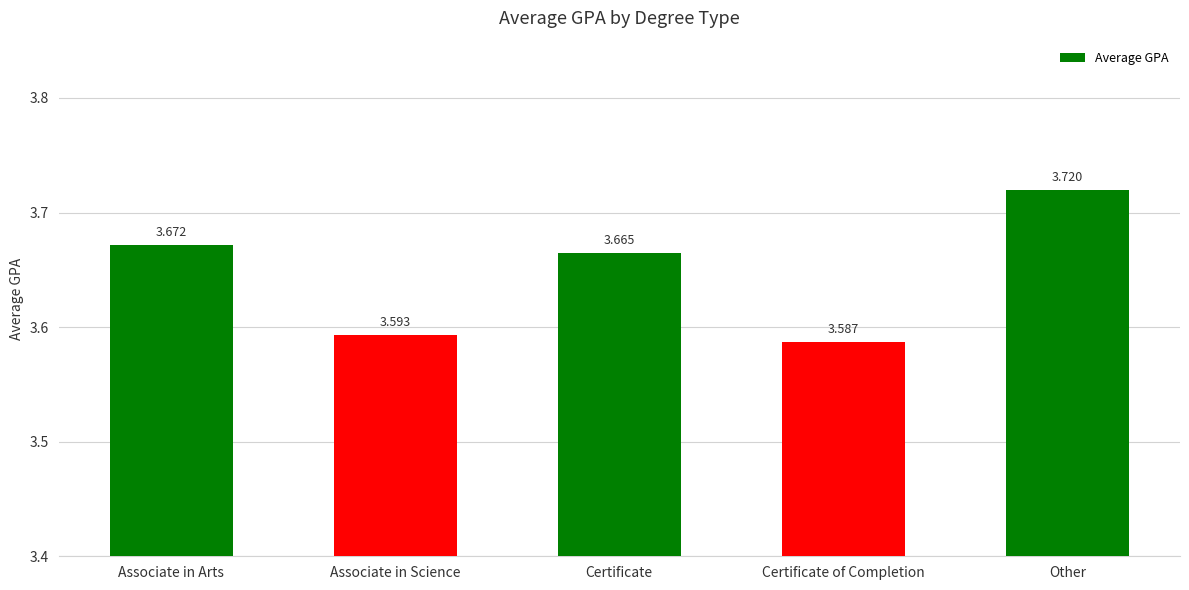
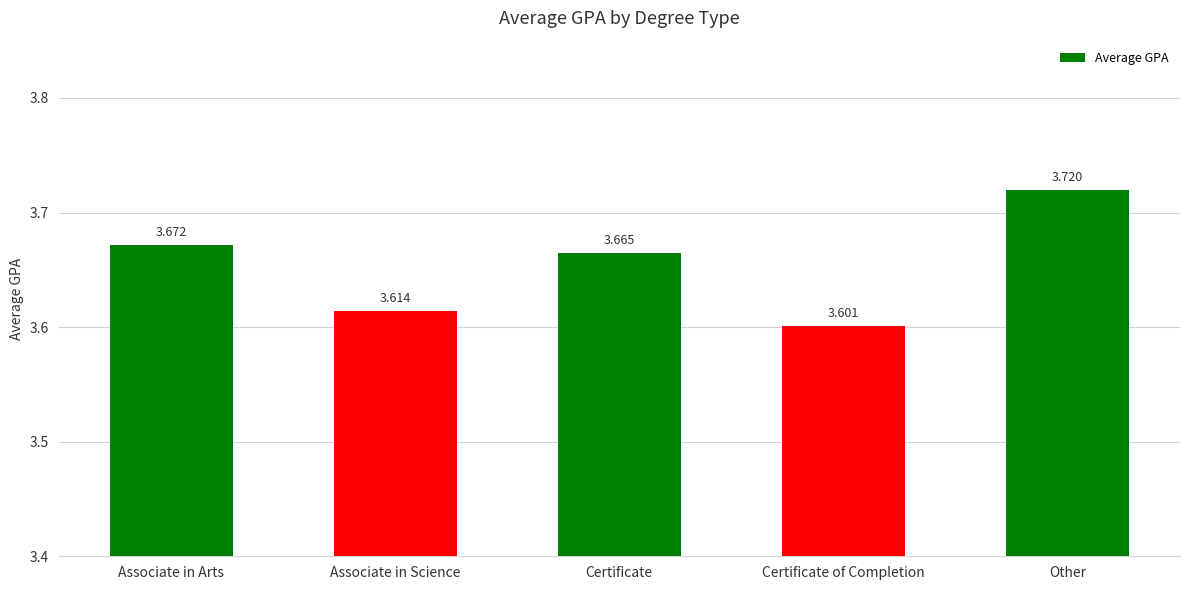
  {
    "Associate in Arts": 3.672,
-   "Associate in Science": 3.593,
+   "Associate in Science": 3.614,
    "Certificate": 3.665,
-   "Certificate of Completion": 3.587,
+   "Certificate of Completion": 3.601,
    "Other": 3.720
  }
